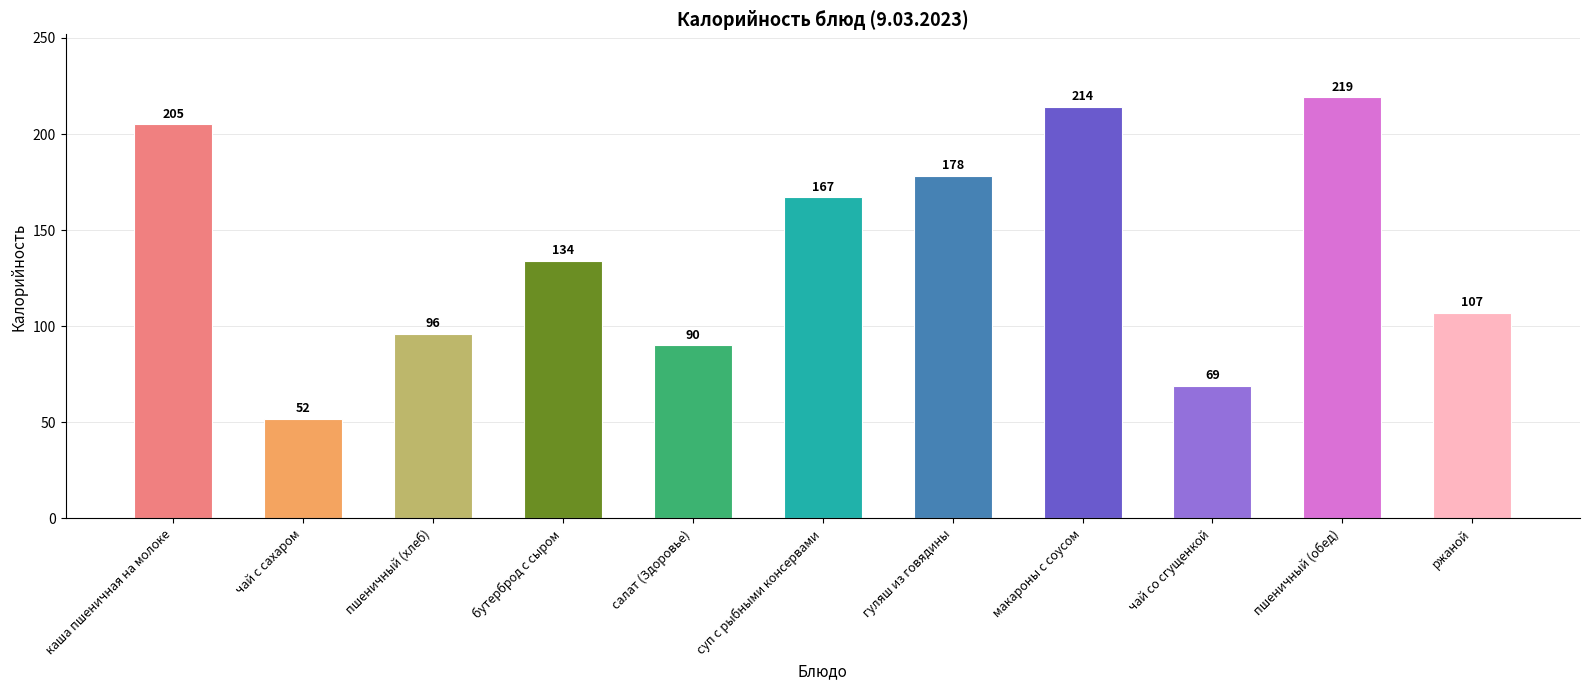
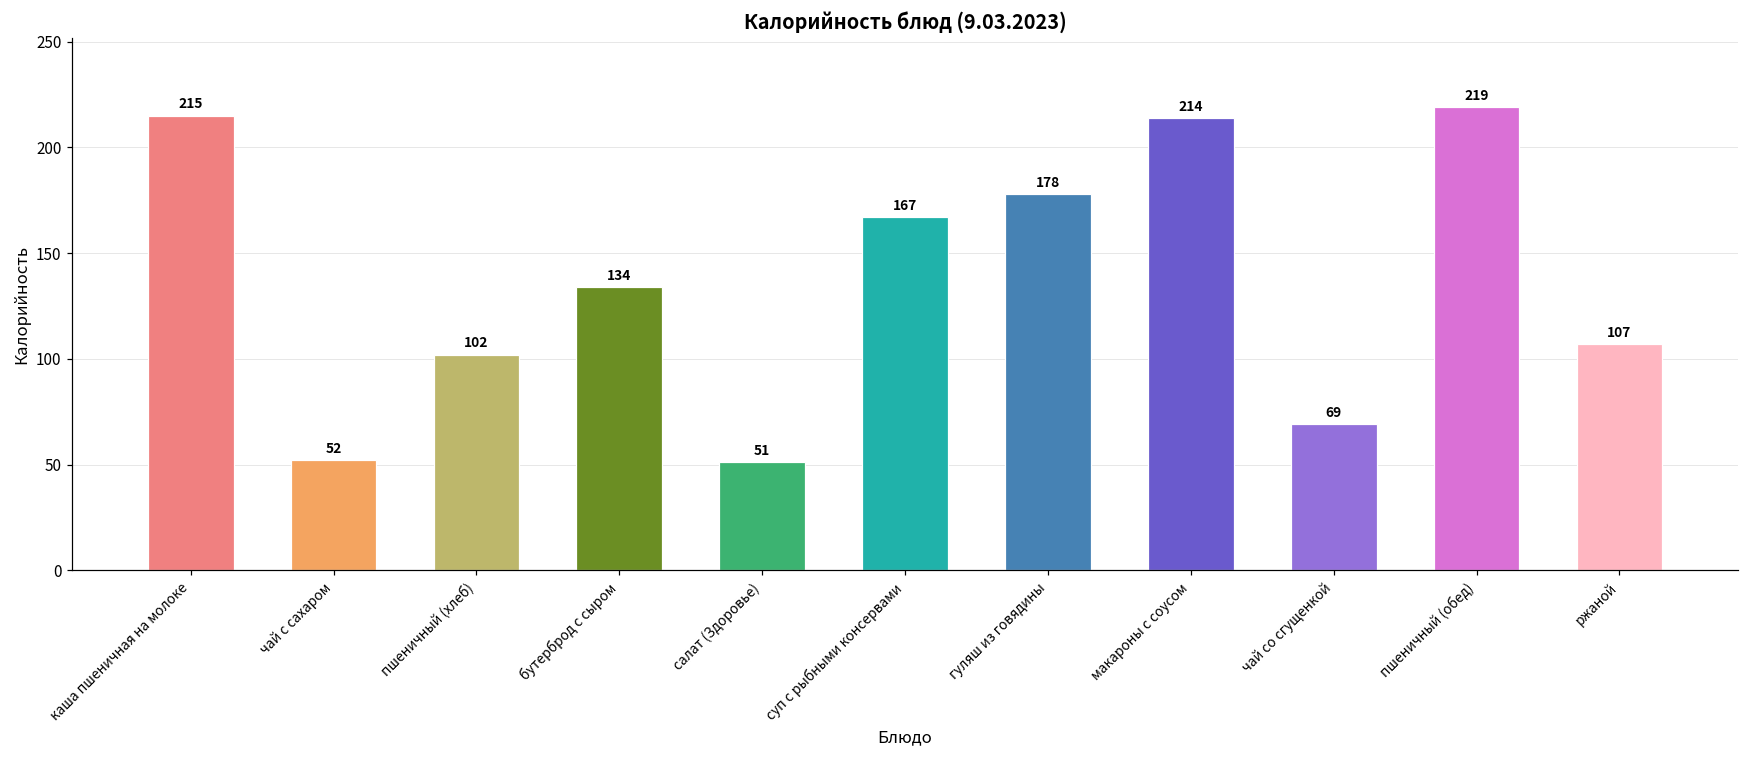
  {
-   "каша пшеничная на молоке": 205,
+   "каша пшеничная на молоке": 215,
    "чай с сахаром": 52,
-   "пшеничный (хлеб)": 96,
+   "пшеничный (хлеб)": 102,
    "бутерброд с сыром": 134,
-   "салат (Здоровье)": 90,
+   "салат (Здоровье)": 51,
    "суп с рыбными консервами": 167,
    "гуляш из говядины": 178,
    "макароны с соусом": 214,
    "чай со сгущенкой": 69,
    "пшеничный (обед)": 219,
    "ржаной": 107
  }
